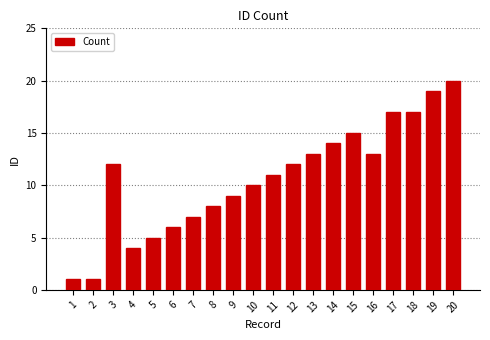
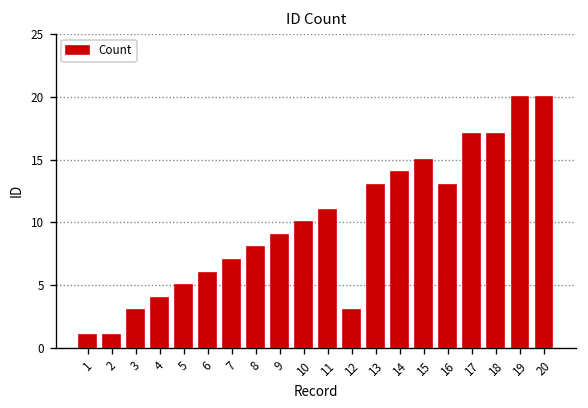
  {
    "1": 1,
    "2": 1,
-   "3": 12,
+   "3": 3,
    "4": 4,
    "5": 5,
    "6": 6,
    "7": 7,
    "8": 8,
    "9": 9,
    "10": 10,
    "11": 11,
-   "12": 12,
+   "12": 3,
    "13": 13,
    "14": 14,
    "15": 15,
    "16": 13,
    "17": 17,
    "18": 17,
-   "19": 19,
+   "19": 20,
    "20": 20
  }
